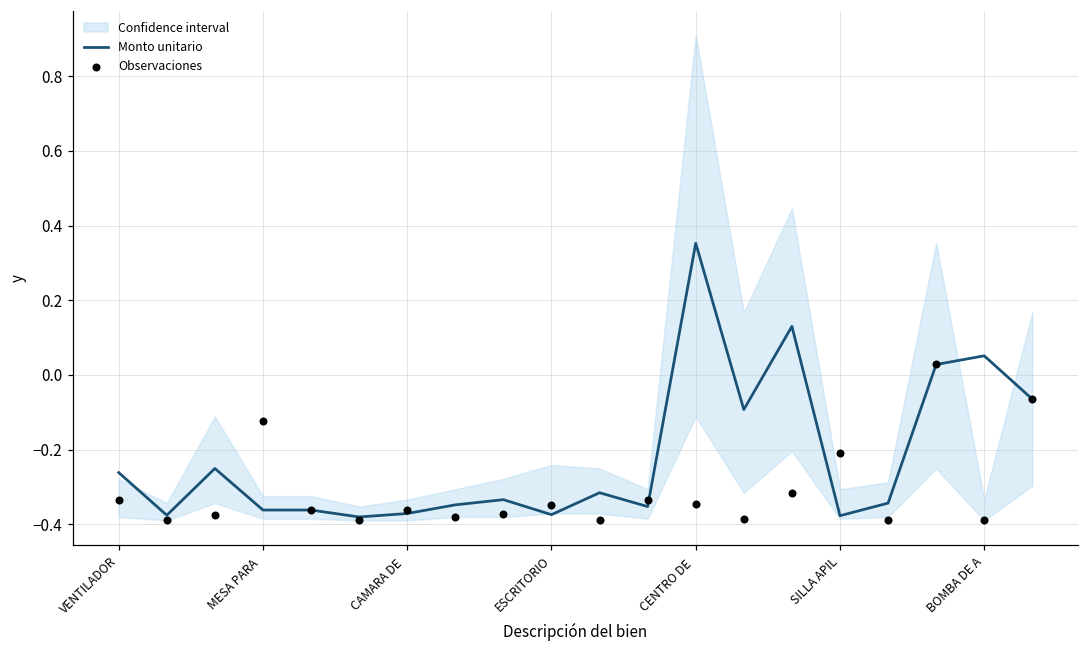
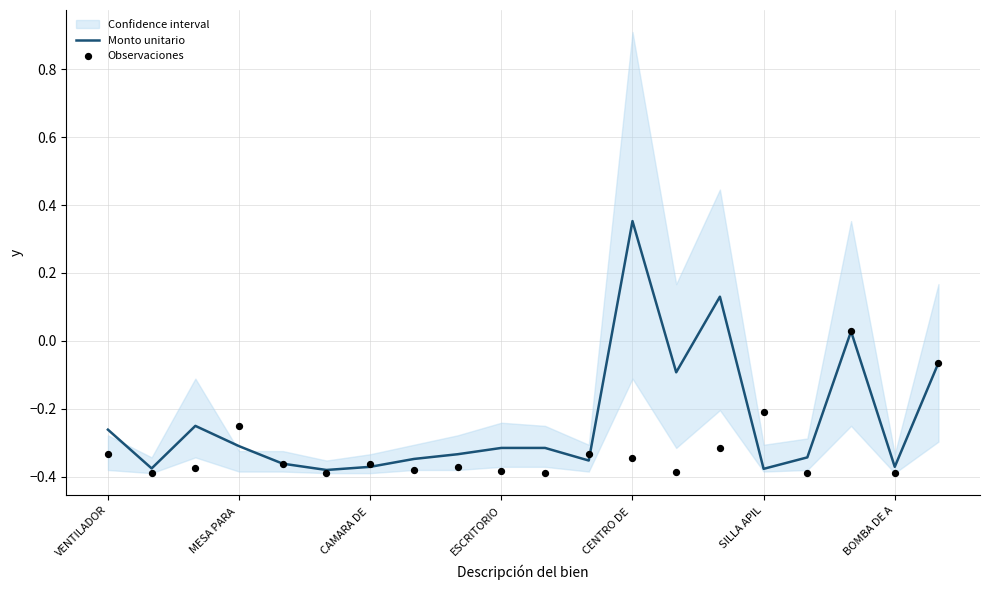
  {
    "Monto unitario": {
      "VENTILADOR": -0.26,
-     "MESA PARA": -0.36,
+     "MESA PARA": -0.31,
      "CAMARA DE": -0.37,
-     "ESCRITORIO": -0.37,
+     "ESCRITORIO": -0.32,
      "CENTRO DE": 0.35,
      "SILLA APIL": -0.38,
-     "BOMBA DE A": 0.05
+     "BOMBA DE A": -0.37
    },
    "Observaciones": {
-     "MESA PARA": -0.12,
-     "ESCRITORIO": -0.35
+     "MESA PARA": -0.25,
+     "ESCRITORIO": -0.38
    }
  }
